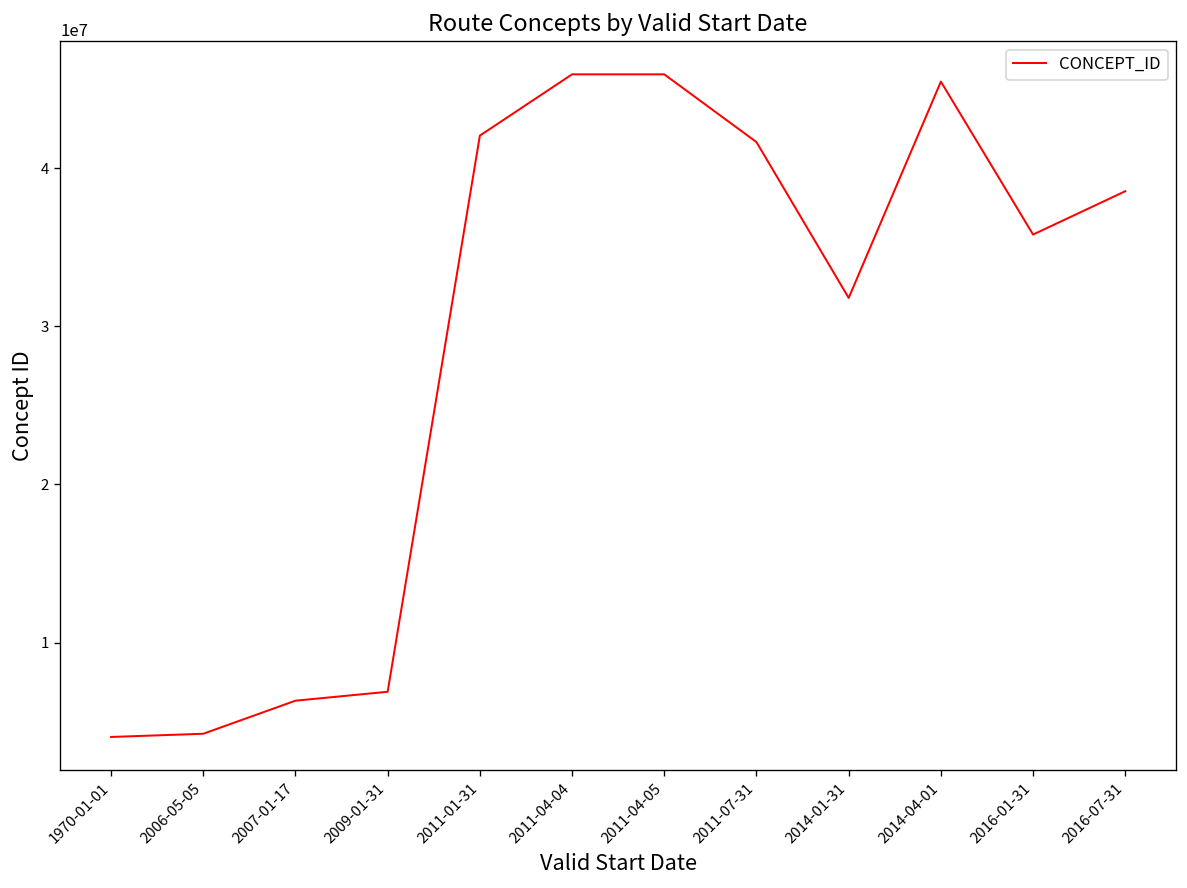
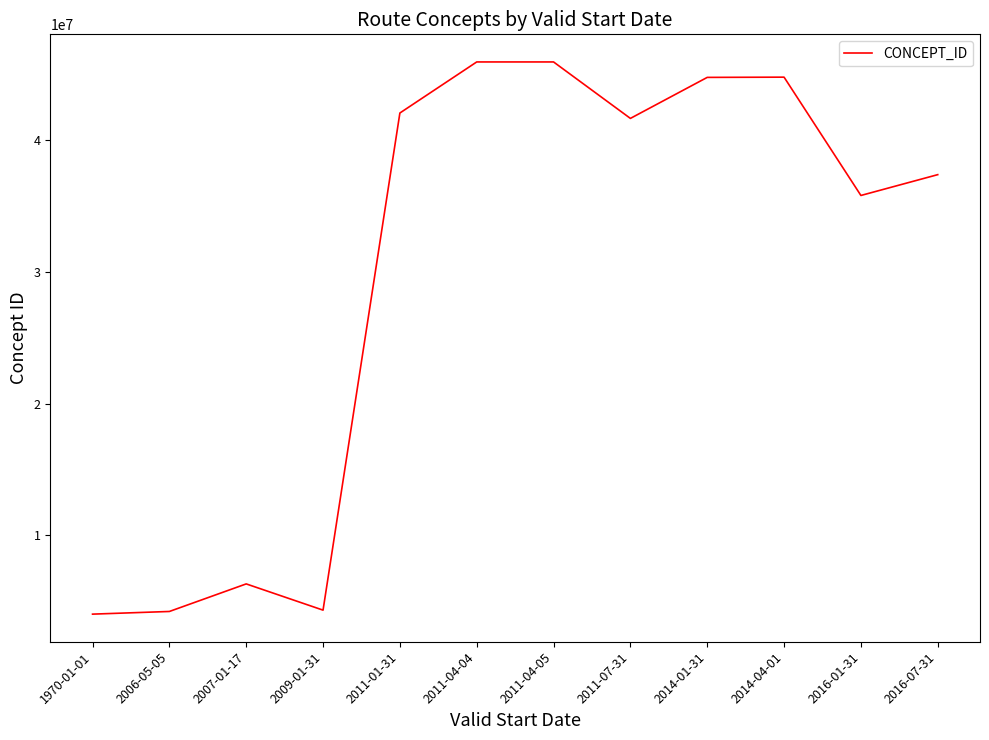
  {
    "1970-01-01": 4000000,
    "2006-05-05": 4200000,
    "2007-01-17": 6300000,
-   "2009-01-31": 6900000,
+   "2009-01-31": 4300000,
    "2011-01-31": 42100000,
    "2011-04-04": 46000000,
    "2011-04-05": 46000000,
    "2011-07-31": 41700000,
-   "2014-01-31": 31800000,
-   "2014-04-01": 45500000,
+   "2014-01-31": 44800000,
+   "2014-04-01": 44800000,
    "2016-01-31": 35800000,
-   "2016-07-31": 38600000
+   "2016-07-31": 37400000
  }
